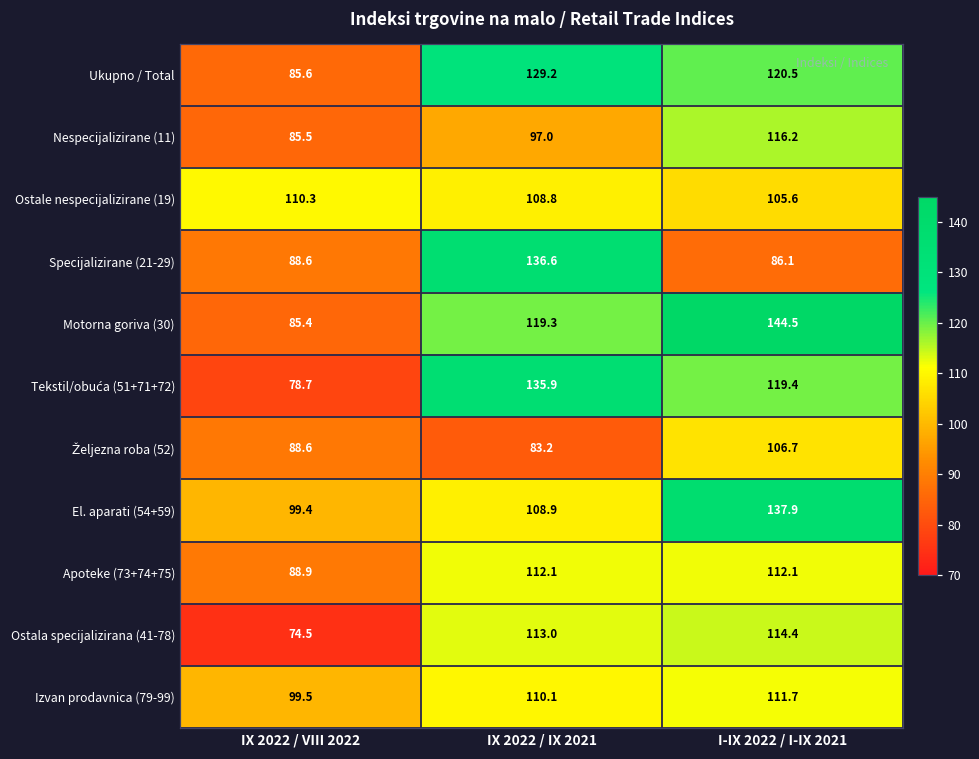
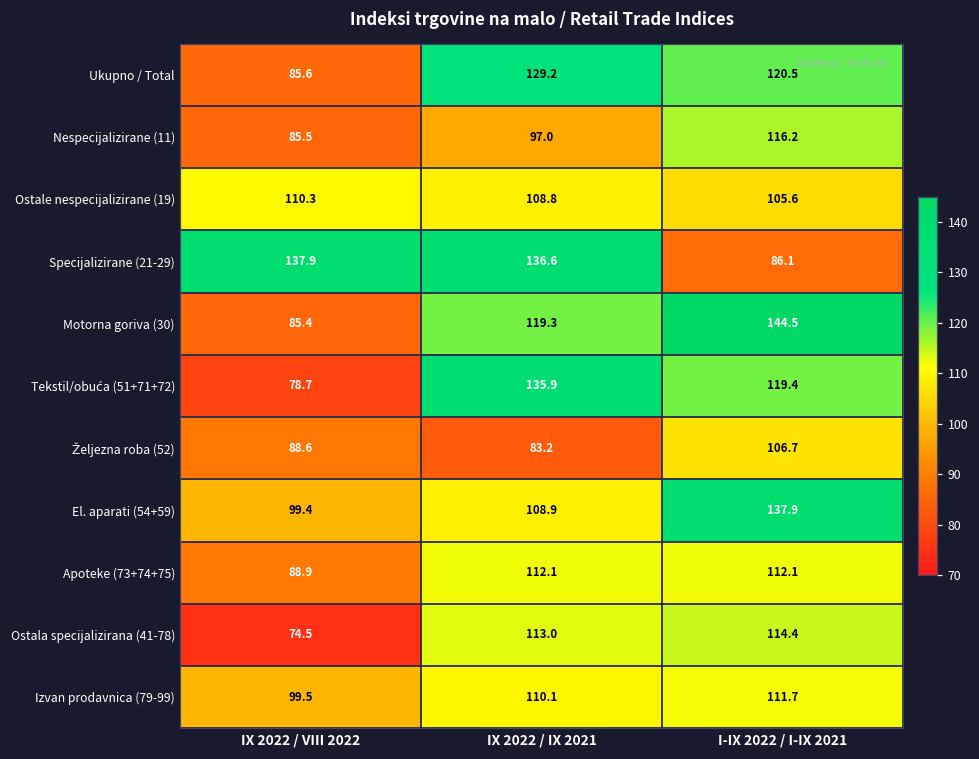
  {
    "Ukupno / Total": {
      "IX 2022 / VIII 2022": 85.6,
      "IX 2022 / IX 2021": 129.2
    },
    "Nespecijalizirane (11)": {
      "IX 2022 / VIII 2022": 85.5,
      "IX 2022 / IX 2021": 97.0,
      "I-IX 2022 / I-IX 2021": 116.2
    },
    "Ostale nespecijalizirane (19)": {
      "IX 2022 / VIII 2022": 110.3,
      "IX 2022 / IX 2021": 108.8,
      "I-IX 2022 / I-IX 2021": 105.6
    },
    "Specijalizirane (21-29)": {
-     "IX 2022 / VIII 2022": 88.6,
+     "IX 2022 / VIII 2022": 137.9,
      "IX 2022 / IX 2021": 136.6,
      "I-IX 2022 / I-IX 2021": 86.1
    },
    "Motorna goriva (30)": {
      "IX 2022 / VIII 2022": 85.4,
      "IX 2022 / IX 2021": 119.3,
      "I-IX 2022 / I-IX 2021": 144.5
    },
    "Tekstil/obuća (51+71+72)": {
      "IX 2022 / VIII 2022": 78.7,
      "IX 2022 / IX 2021": 135.9,
      "I-IX 2022 / I-IX 2021": 119.4
    },
    "Željezna roba (52)": {
      "IX 2022 / VIII 2022": 88.6,
      "IX 2022 / IX 2021": 83.2,
      "I-IX 2022 / I-IX 2021": 106.7
    },
    "El. aparati (54+59)": {
      "IX 2022 / VIII 2022": 99.4,
      "IX 2022 / IX 2021": 108.9,
      "I-IX 2022 / I-IX 2021": 137.9
    },
    "Apoteke (73+74+75)": {
      "IX 2022 / VIII 2022": 88.9,
      "IX 2022 / IX 2021": 112.1,
      "I-IX 2022 / I-IX 2021": 112.1
    },
    "Ostala specijalizirana (41-78)": {
      "IX 2022 / VIII 2022": 74.5,
      "IX 2022 / IX 2021": 113.0,
      "I-IX 2022 / I-IX 2021": 114.4
    },
    "Izvan prodavnica (79-99)": {
      "IX 2022 / VIII 2022": 99.5,
      "IX 2022 / IX 2021": 110.1,
      "I-IX 2022 / I-IX 2021": 111.7
    }
  }
